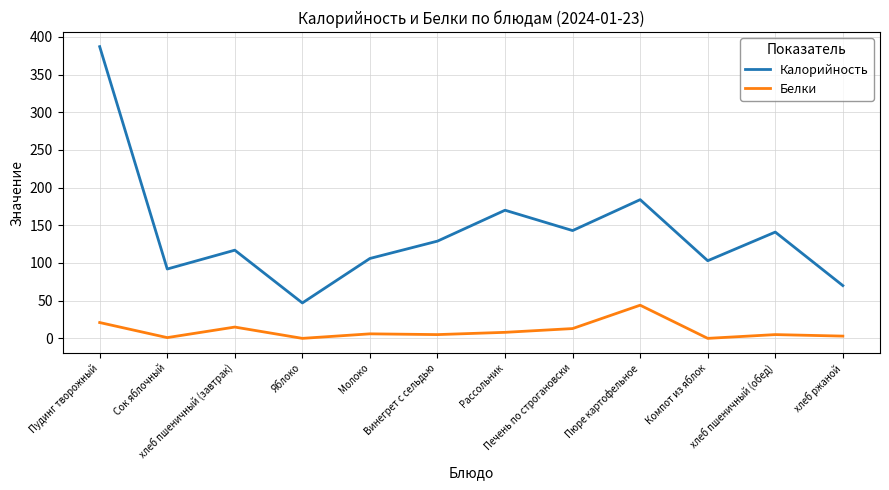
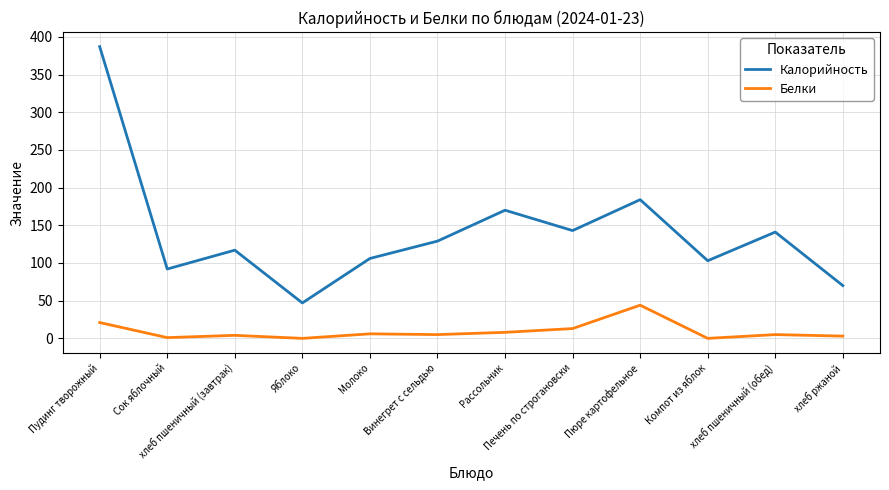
  {
    "Калорийность": {
      "Пудинг творожный": 390,
      "Сок яблочный": 90,
      "хлеб пшеничный (завтрак)": 120,
      "Яблоко": 50,
      "Молоко": 110,
      "Винегрет с сельдью": 130,
      "Рассольник": 170,
      "Печень по строгановски": 140,
      "Пюре картофельное": 180,
      "Компот из яблок": 100,
      "хлеб пшеничный (обед)": 140,
      "хлеб ржаной": 70
    },
    "Белки": {
      "Пудинг творожный": 20,
      "Сок яблочный": 0,
-     "хлеб пшеничный (завтрак)": 20,
+     "хлеб пшеничный (завтрак)": 0,
      "Яблоко": 0,
      "Молоко": 10,
      "Винегрет с сельдью": 10,
      "Рассольник": 10,
      "Печень по строгановски": 10,
      "Пюре картофельное": 40,
      "Компот из яблок": 0,
      "хлеб пшеничный (обед)": 10,
      "хлеб ржаной": 0
    }
  }
